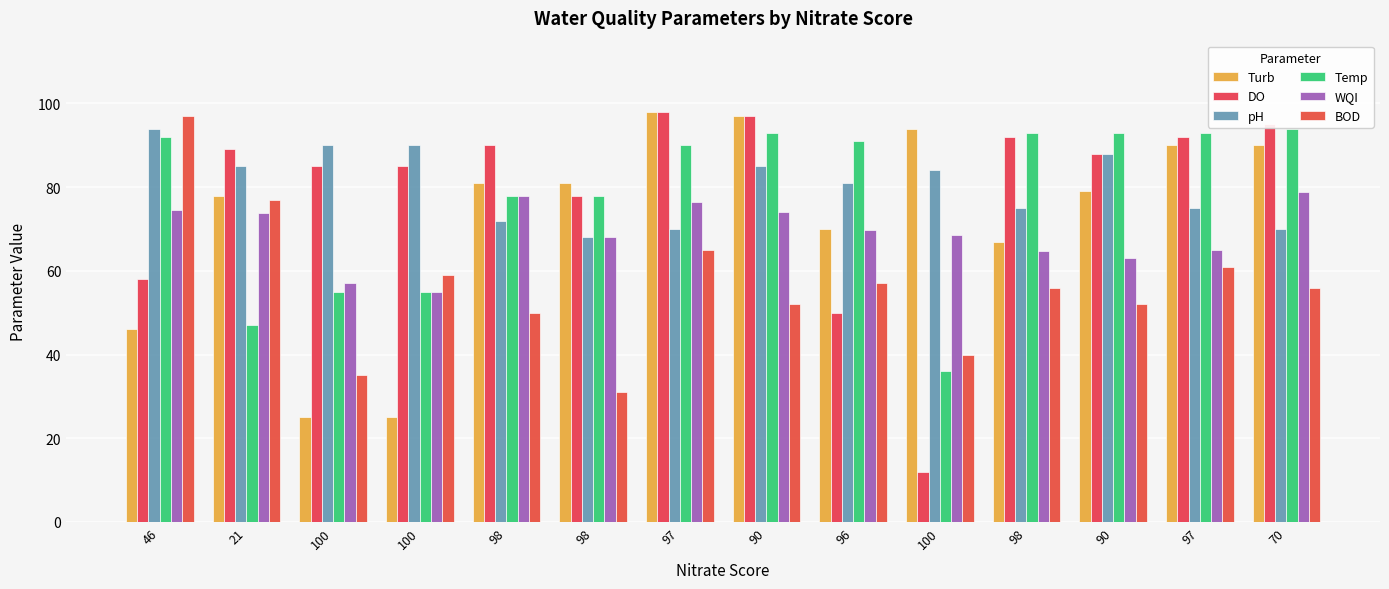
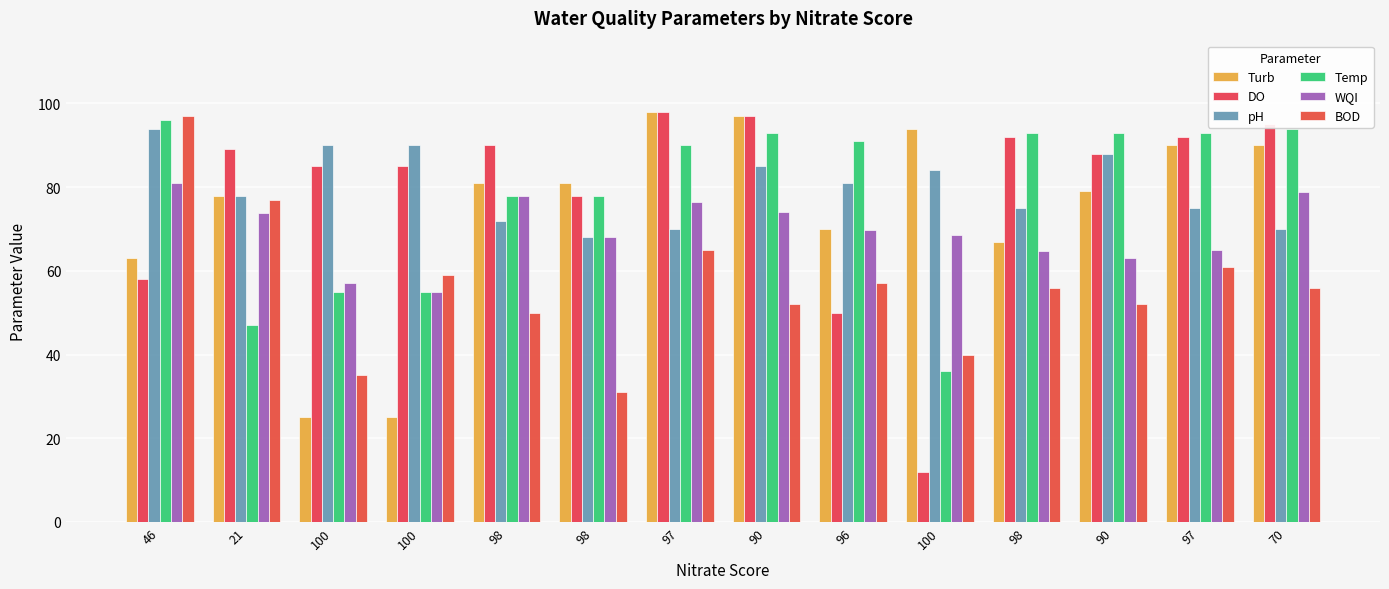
  {
    "Turb": {
-     "46": 46,
+     "46": 63,
      "21": 78,
      "96": 70,
      "70": 90
    },
    "pH": {
      "46": 94,
-     "21": 85,
+     "21": 78,
      "96": 81,
      "70": 70
    },
    "Temp": {
-     "46": 92,
+     "46": 96,
      "21": 47,
      "96": 91,
      "70": 94
    },
    "WQI": {
-     "46": 75,
+     "46": 81,
      "21": 74,
      "96": 70,
      "70": 79
    }
  }
